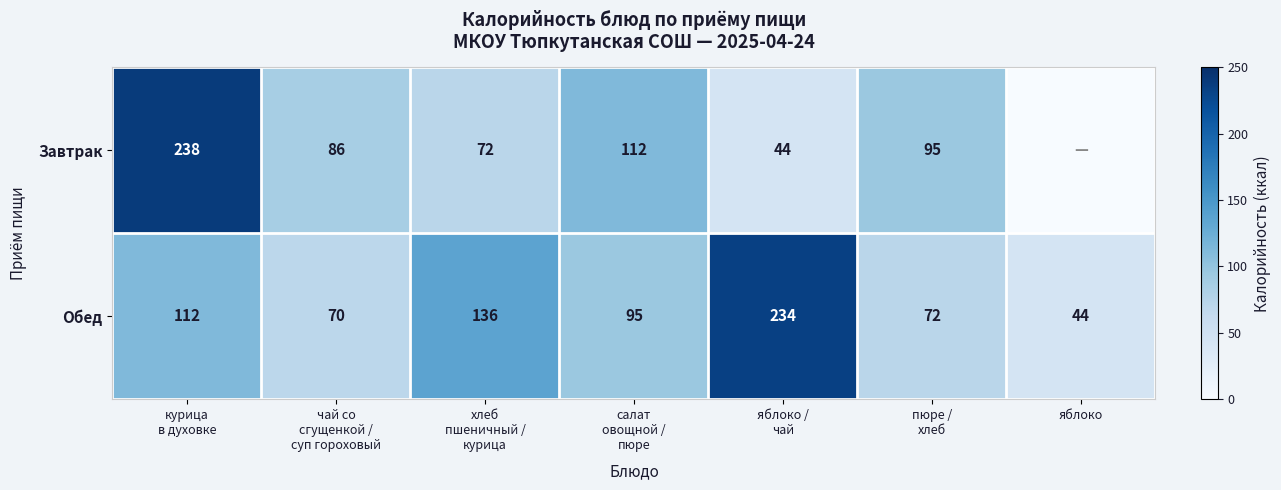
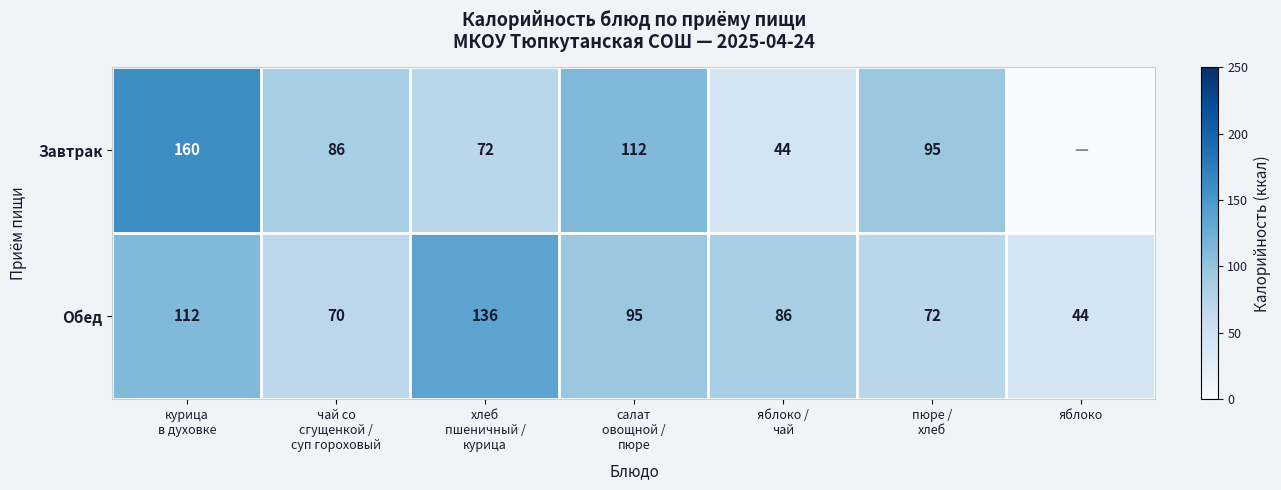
  {
    "Завтрак": {
-     "курица в духовке": 238,
+     "курица в духовке": 160,
      "чай со сгущенкой / суп гороховый": 86,
      "хлеб пшеничный / курица": 72,
      "салат овощной / пюре": 112,
      "яблоко / чай": 44,
      "пюре / хлеб": 95
    },
    "Обед": {
      "курица в духовке": 112,
      "чай со сгущенкой / суп гороховый": 70,
      "хлеб пшеничный / курица": 136,
      "салат овощной / пюре": 95,
-     "яблоко / чай": 234,
+     "яблоко / чай": 86,
      "пюре / хлеб": 72,
      "яблоко": 44
    }
  }
